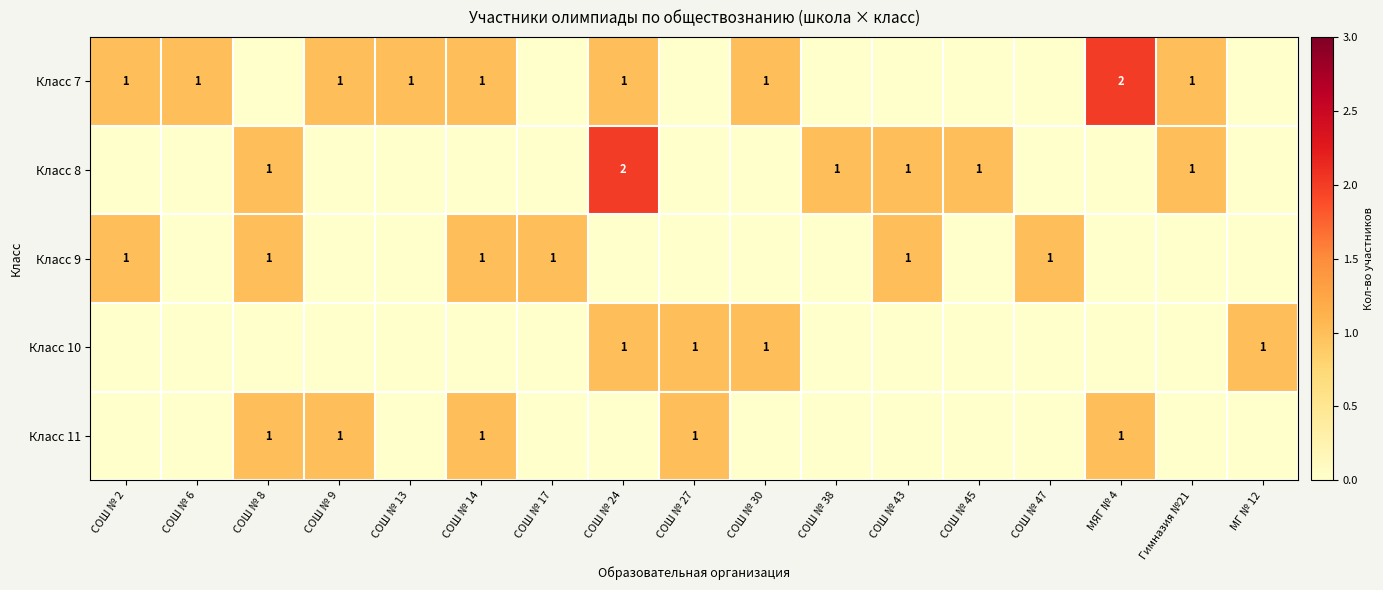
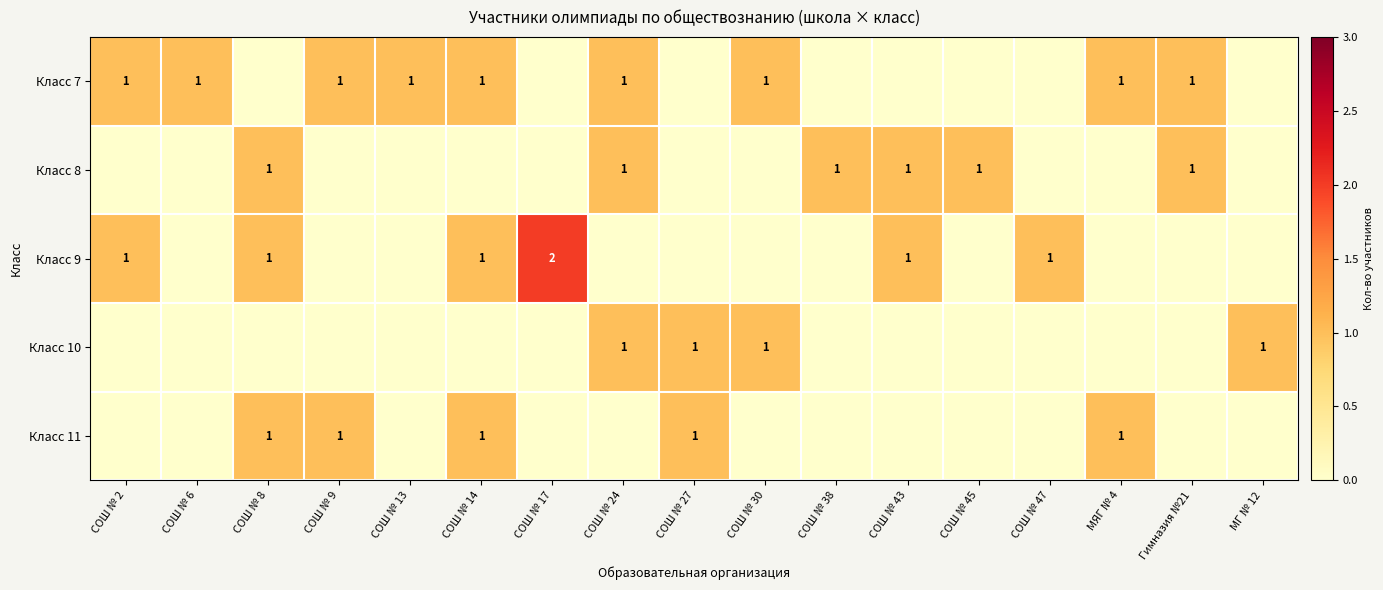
  {
    "Класс 7": {
      "СОШ № 2": 1,
      "СОШ № 6": 1,
      "СОШ № 9": 1,
      "СОШ № 13": 1,
      "СОШ № 14": 1,
      "СОШ № 24": 1,
      "СОШ № 30": 1,
-     "МЯГ № 4": 2,
+     "МЯГ № 4": 1,
      "Гимназия №21": 1
    },
    "Класс 8": {
      "СОШ № 8": 1,
-     "СОШ № 24": 2,
+     "СОШ № 24": 1,
      "СОШ № 38": 1,
      "СОШ № 43": 1,
      "СОШ № 45": 1,
      "Гимназия №21": 1
    },
    "Класс 9": {
      "СОШ № 2": 1,
      "СОШ № 8": 1,
      "СОШ № 14": 1,
-     "СОШ № 17": 1,
+     "СОШ № 17": 2,
      "СОШ № 43": 1,
      "СОШ № 47": 1
    },
    "Класс 10": {
      "СОШ № 24": 1,
      "СОШ № 27": 1,
      "СОШ № 30": 1,
      "МГ № 12": 1
    },
    "Класс 11": {
      "СОШ № 8": 1,
      "СОШ № 9": 1,
      "СОШ № 14": 1,
      "СОШ № 27": 1,
      "МЯГ № 4": 1
    }
  }
